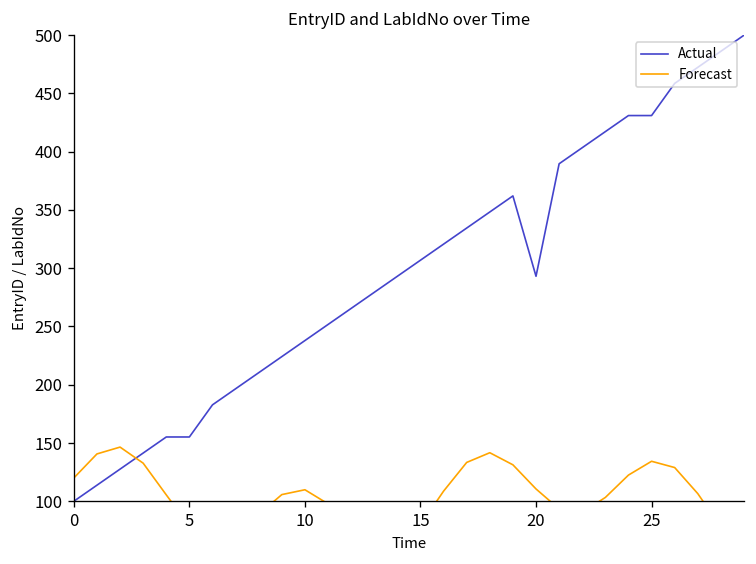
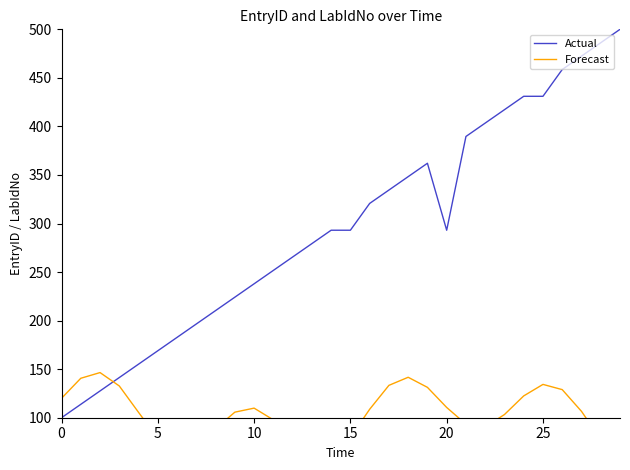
  {
    "Actual": {
      "0": 100,
-     "5": 160,
+     "5": 170,
      "10": 240,
-     "15": 310,
+     "15": 290,
      "20": 290,
      "25": 430
    },
    "Forecast": {
      "0": 120,
      "10": 110,
      "20": 110,
      "25": 130
    }
  }
